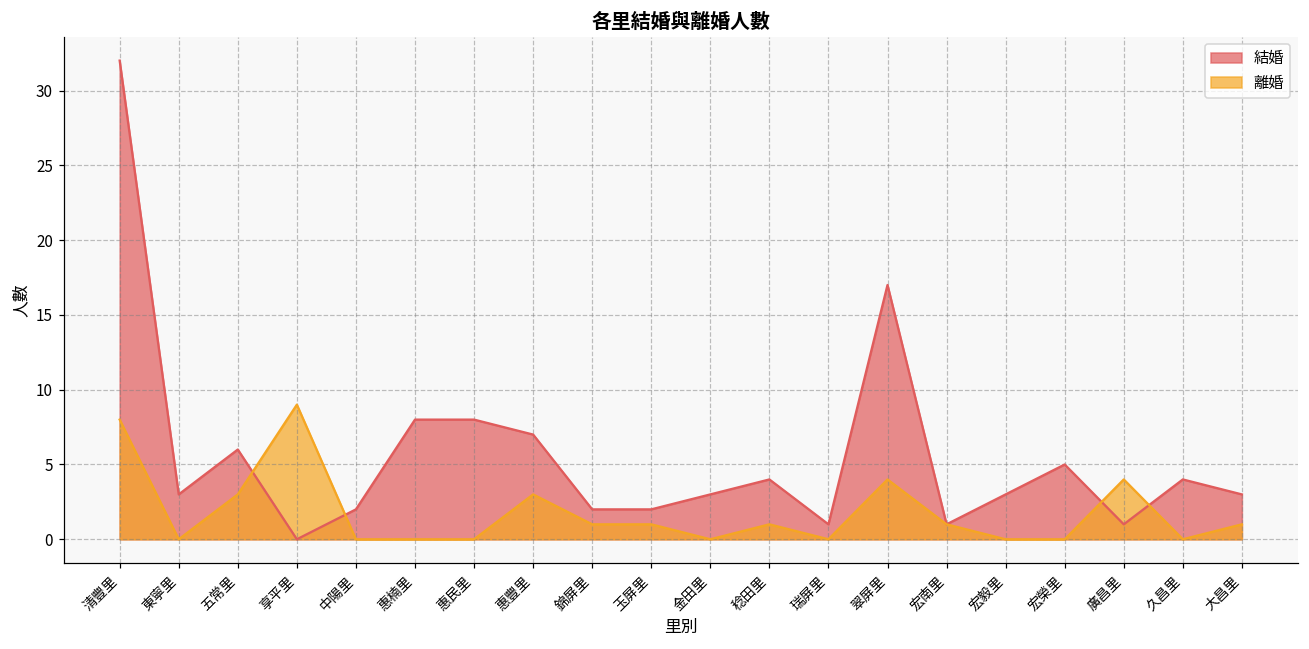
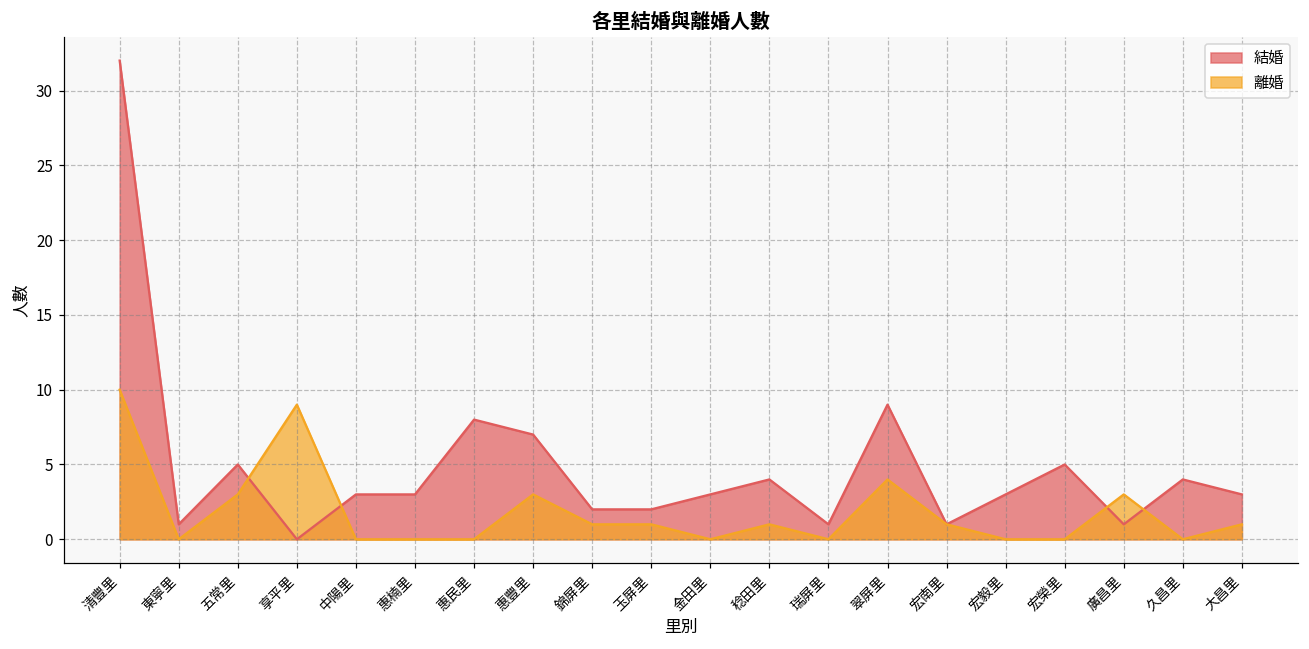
  {
    "結婚": {
      "清豐里": 32,
-     "東寧里": 3,
-     "五常里": 6,
+     "東寧里": 1,
+     "五常里": 5,
      "享平里": 0,
-     "中陽里": 2,
-     "惠楠里": 8,
+     "中陽里": 3,
+     "惠楠里": 3,
      "惠民里": 8,
      "惠豐里": 7,
      "錦屏里": 2,
      "玉屏里": 2,
      "金田里": 3,
      "稔田里": 4,
      "瑞屏里": 1,
-     "翠屏里": 17,
+     "翠屏里": 9,
      "宏毅里": 3,
      "宏榮里": 5,
      "廣昌里": 1,
      "久昌里": 4,
      "大昌里": 3
    },
    "離婚": {
-     "清豐里": 8,
+     "清豐里": 10,
      "東寧里": 0,
      "五常里": 3,
      "享平里": 9,
      "中陽里": 0,
      "惠楠里": 0,
      "惠民里": 0,
      "惠豐里": 3,
      "錦屏里": 1,
      "玉屏里": 1,
      "金田里": 0,
      "稔田里": 1,
      "瑞屏里": 0,
      "翠屏里": 4,
      "宏毅里": 0,
      "宏榮里": 0,
-     "廣昌里": 4,
+     "廣昌里": 3,
      "久昌里": 0,
      "大昌里": 1
    }
  }
